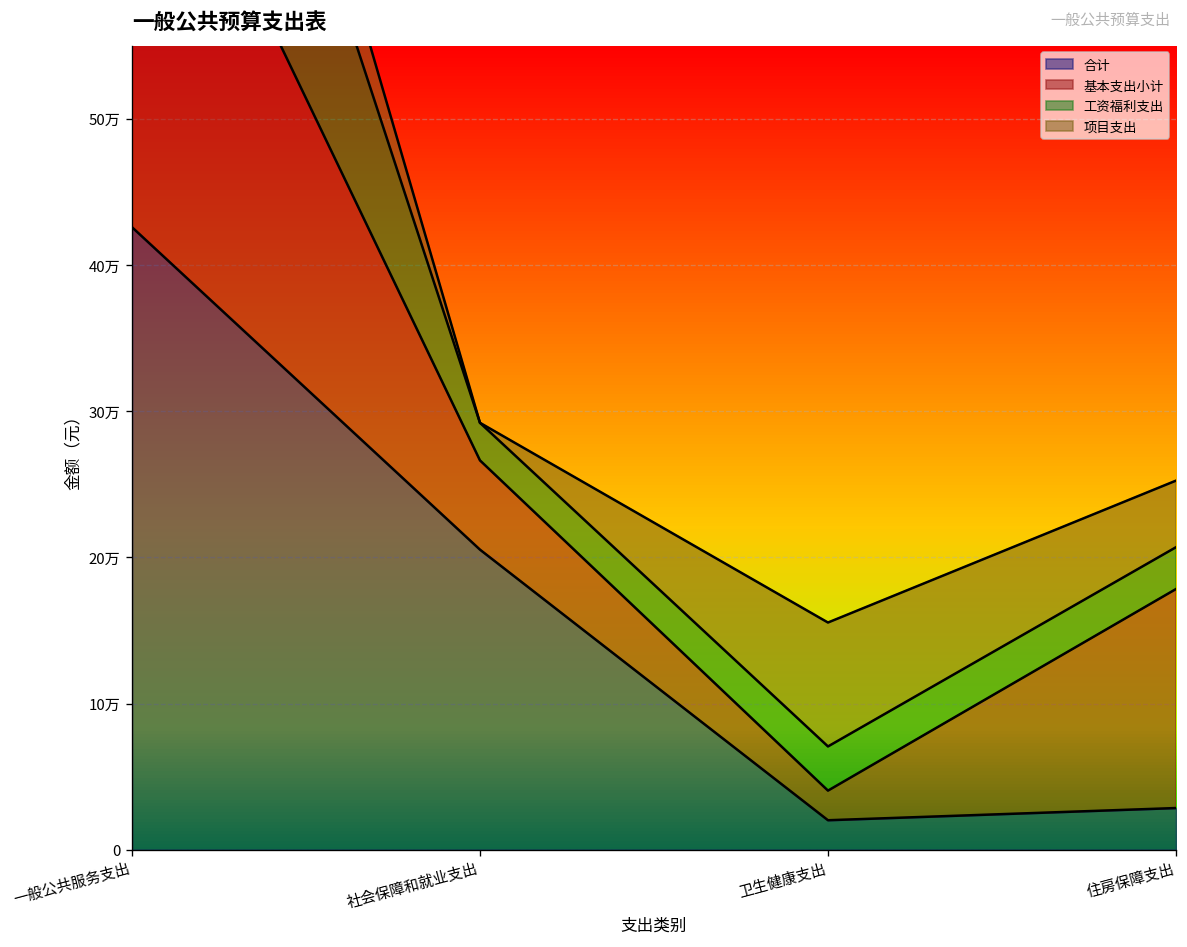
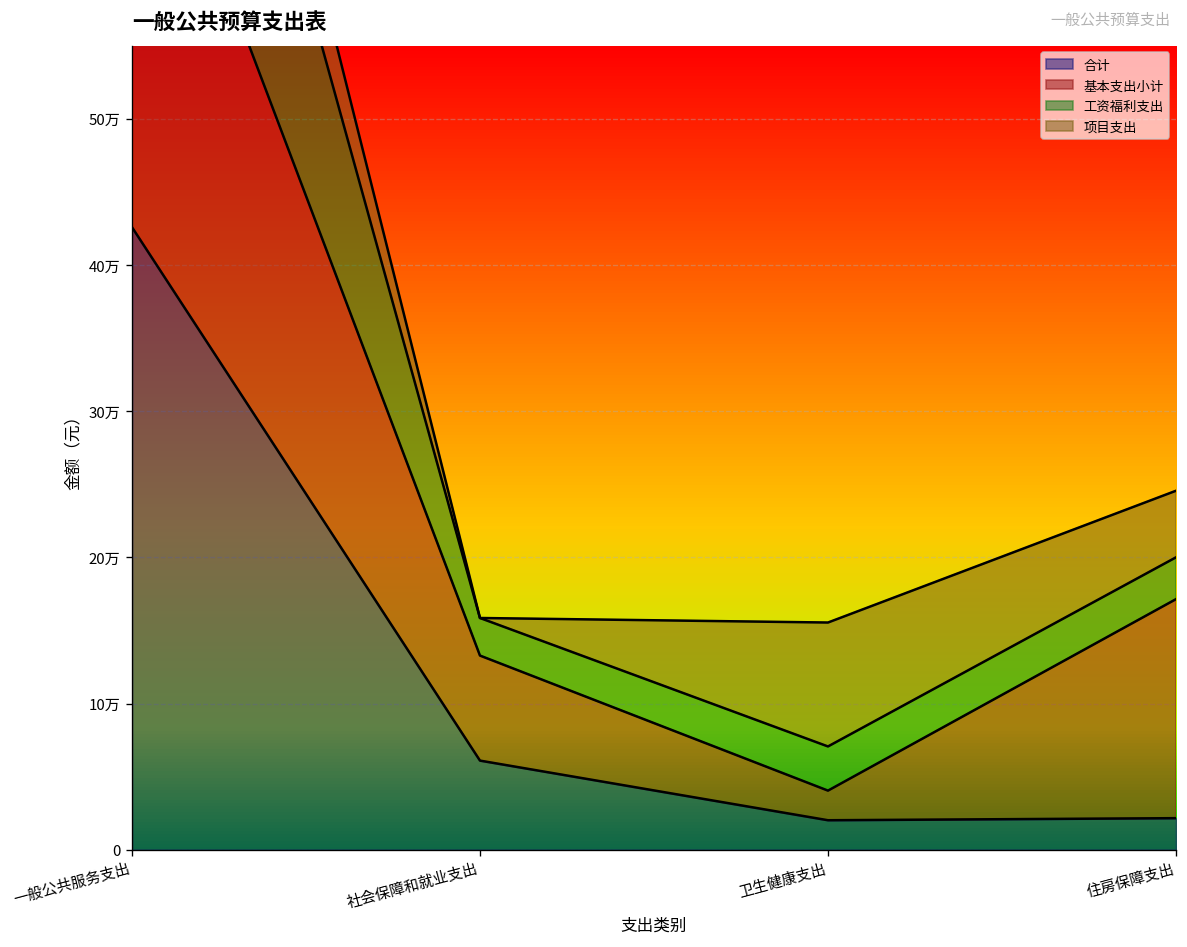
  {
    "合计": {
      "一般公共服务支出": "42.6万",
-     "社会保障和就业支出": "20.5万",
+     "社会保障和就业支出": "6.1万",
      "卫生健康支出": "2.0万",
-     "住房保障支出": "2.9万"
+     "住房保障支出": "2.2万"
    },
    "基本支出小计": {
-     "社会保障和就业支出": "6.1万",
+     "社会保障和就业支出": "7.2万",
      "卫生健康支出": "2.0万",
      "住房保障支出": "15.0万"
    },
    "工资福利支出": {
      "卫生健康支出": "3.0万",
      "住房保障支出": "2.9万"
    },
    "项目支出": {
      "卫生健康支出": "8.5万",
      "住房保障支出": "4.6万"
    }
  }
